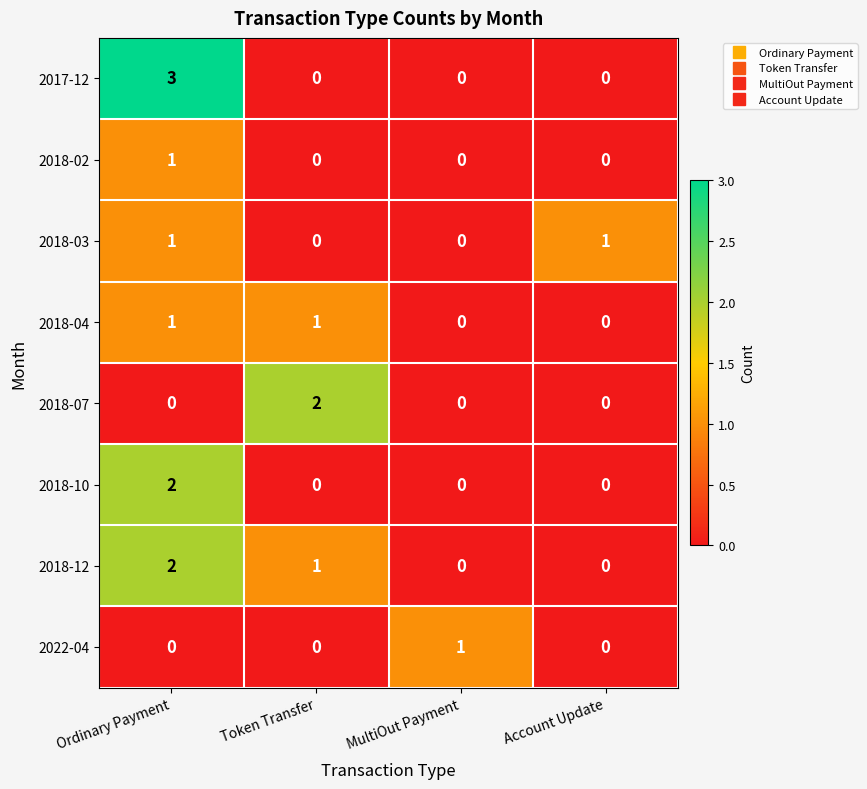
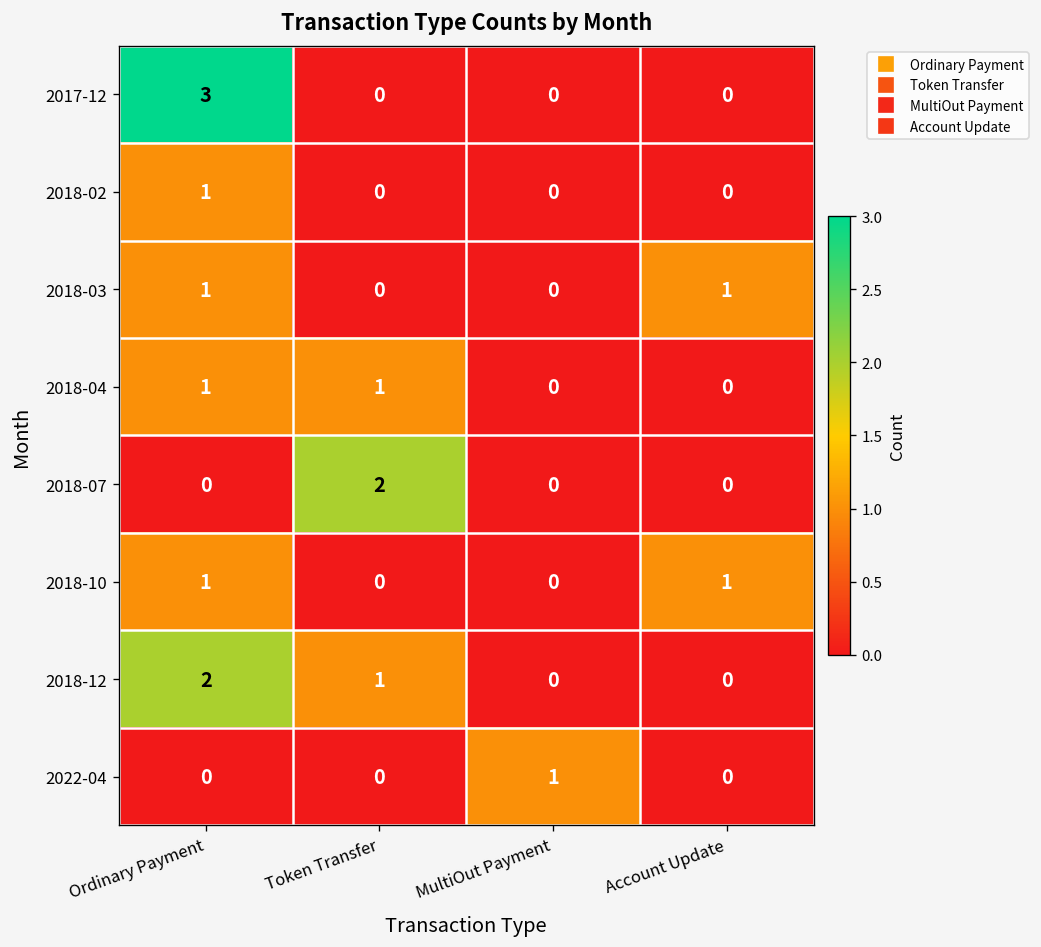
  {
    "2017-12": {
      "Ordinary Payment": 3,
      "Token Transfer": 0,
      "MultiOut Payment": 0,
      "Account Update": 0
    },
    "2018-02": {
      "Ordinary Payment": 1,
      "Token Transfer": 0,
      "MultiOut Payment": 0,
      "Account Update": 0
    },
    "2018-03": {
      "Ordinary Payment": 1,
      "Token Transfer": 0,
      "MultiOut Payment": 0,
      "Account Update": 1
    },
    "2018-04": {
      "Ordinary Payment": 1,
      "Token Transfer": 1,
      "MultiOut Payment": 0,
      "Account Update": 0
    },
    "2018-07": {
      "Ordinary Payment": 0,
      "Token Transfer": 2,
      "MultiOut Payment": 0,
      "Account Update": 0
    },
    "2018-10": {
-     "Ordinary Payment": 2,
+     "Ordinary Payment": 1,
      "Token Transfer": 0,
      "MultiOut Payment": 0,
-     "Account Update": 0
+     "Account Update": 1
    },
    "2018-12": {
      "Ordinary Payment": 2,
      "Token Transfer": 1,
      "MultiOut Payment": 0,
      "Account Update": 0
    },
    "2022-04": {
      "Ordinary Payment": 0,
      "Token Transfer": 0,
      "MultiOut Payment": 1,
      "Account Update": 0
    }
  }
